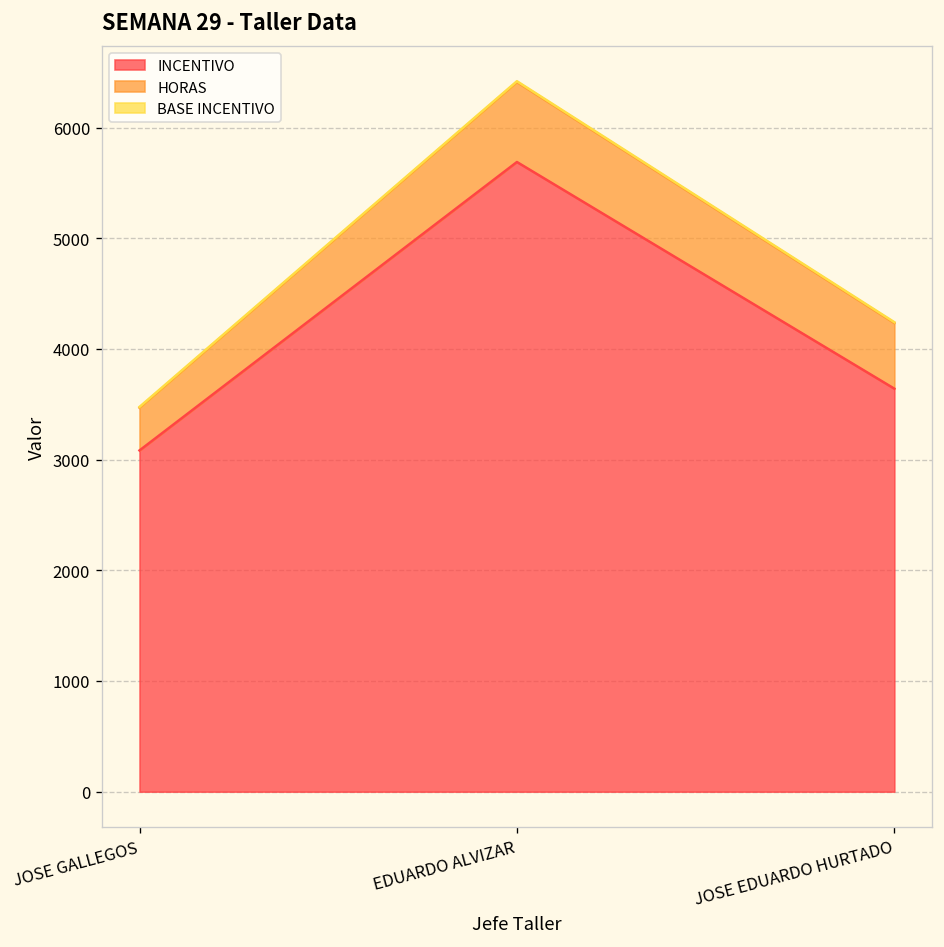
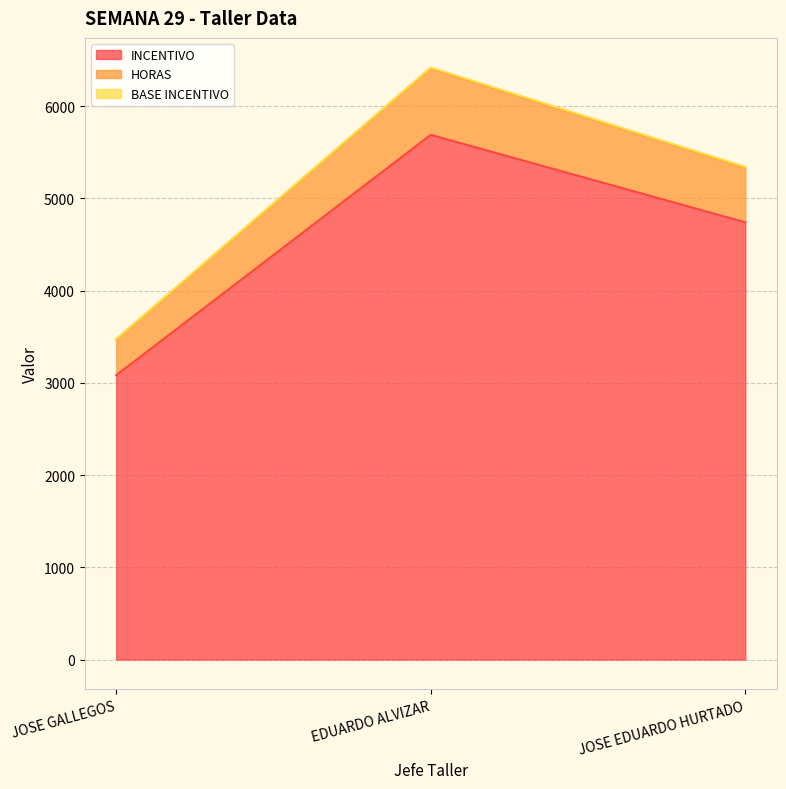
  {
    "INCENTIVO": {
      "JOSE GALLEGOS": 3100,
      "EDUARDO ALVIZAR": 5700,
-     "JOSE EDUARDO HURTADO": 3600
+     "JOSE EDUARDO HURTADO": 4700
    }
  }
